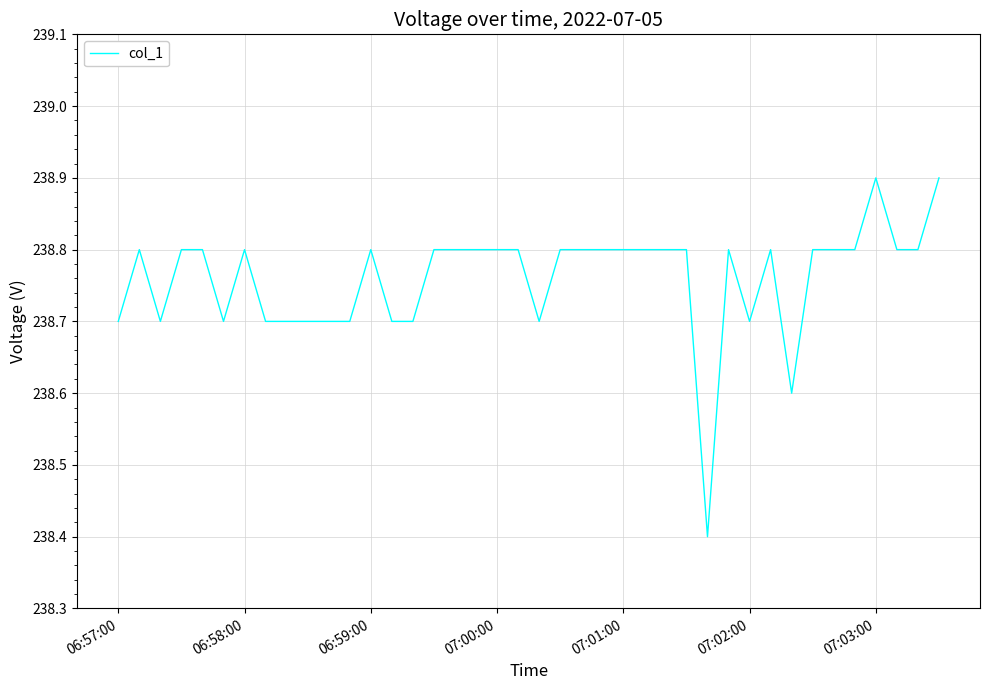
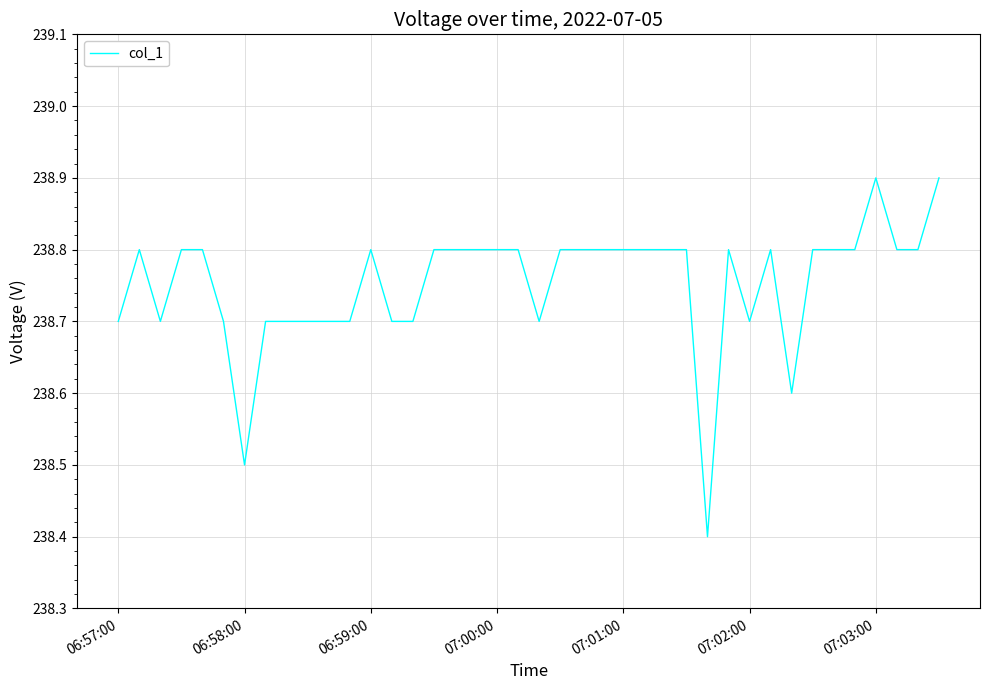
  {
    "06:57:00": 238.7,
-   "06:58:00": 238.8,
+   "06:58:00": 238.5,
    "06:59:00": 238.8,
    "07:00:00": 238.8,
    "07:01:00": 238.8,
    "07:02:00": 238.7,
    "07:03:00": 238.9
  }
